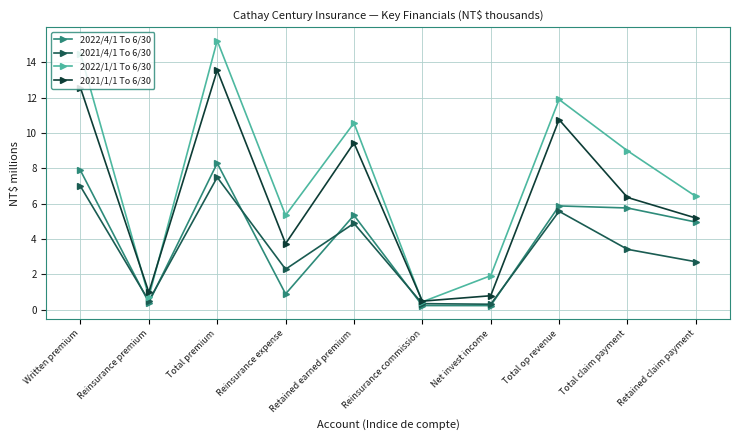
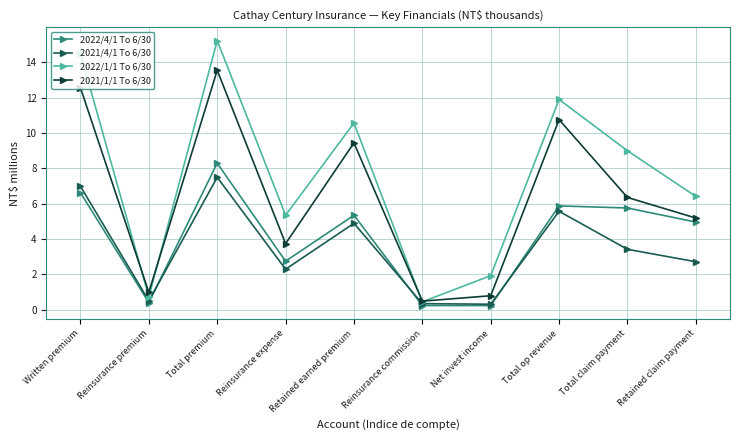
  {
    "2022/4/1 To 6/30": {
-     "Written premium": 7.9,
+     "Written premium": 6.6,
      "Total premium": 8.3,
-     "Reinsurance expense": 0.9,
+     "Reinsurance expense": 2.8,
      "Retained earned premium": 5.4,
      "Total op revenue": 5.9,
      "Total claim payment": 5.8,
      "Retained claim payment": 5.0
    },
    "2022/1/1 To 6/30": {
      "Reinsurance premium": 0.7,
      "Total premium": 15.2,
      "Reinsurance expense": 5.3,
      "Retained earned premium": 10.6,
      "Net invest income": 1.9,
      "Total op revenue": 11.9,
      "Total claim payment": 9.0,
      "Retained claim payment": 6.4
    }
  }
